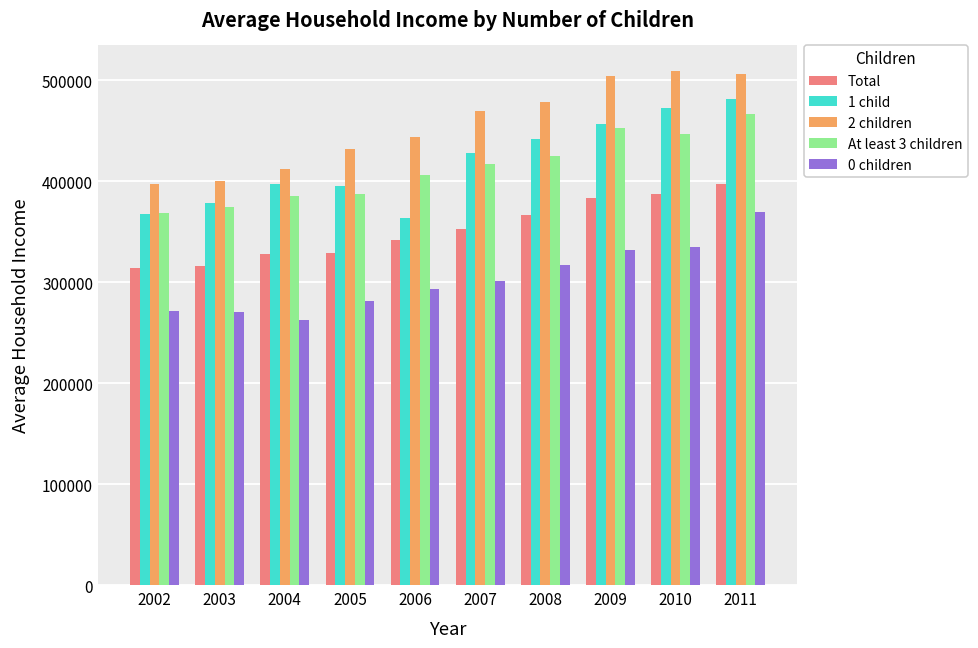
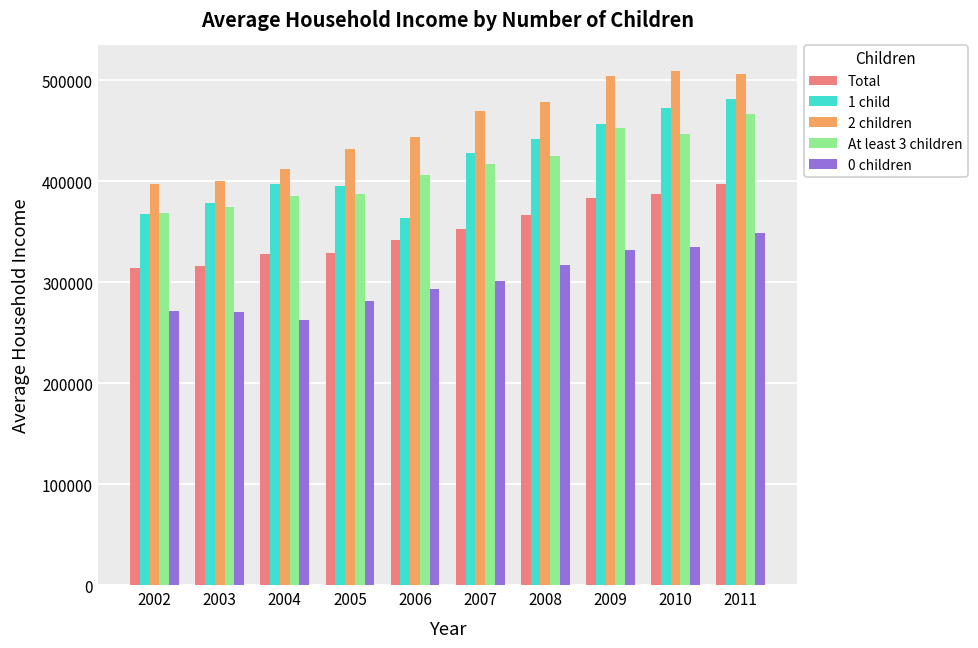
  {
    "1 child": {
      "2002": 370000,
      "2003": 380000,
      "2004": 400000,
      "2005": 400000,
      "2006": 360000,
      "2007": 430000,
      "2008": 440000,
      "2009": 460000,
      "2010": 470000,
      "2011": 480000
    },
    "At least 3 children": {
      "2002": 370000,
      "2003": 370000,
      "2004": 390000,
      "2005": 390000,
      "2006": 410000,
      "2007": 420000,
      "2008": 430000,
      "2009": 450000,
      "2010": 450000,
      "2011": 470000
    },
    "0 children": {
      "2002": 270000,
      "2003": 270000,
      "2004": 260000,
      "2005": 280000,
      "2006": 290000,
      "2007": 300000,
      "2008": 320000,
      "2009": 330000,
      "2010": 340000,
-     "2011": 370000
+     "2011": 350000
    }
  }
